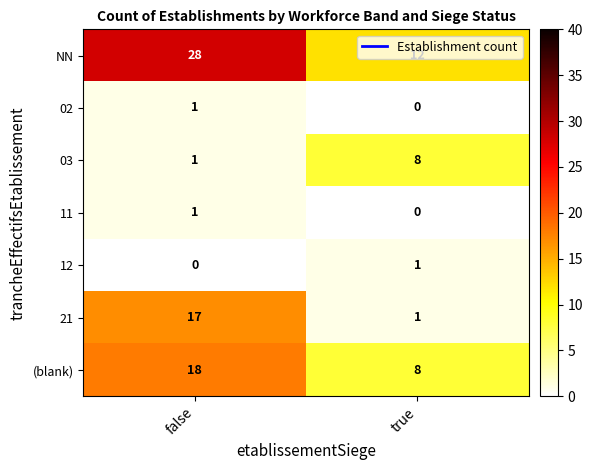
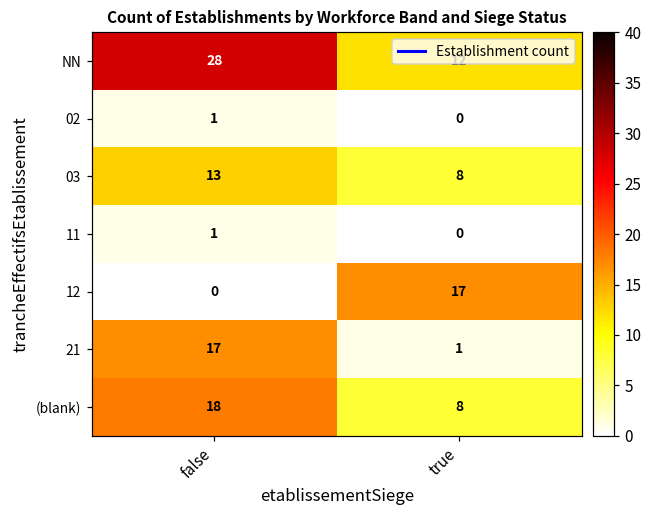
  {
    "NN": {
      "false": 28
    },
    "02": {
      "false": 1,
      "true": 0
    },
    "03": {
-     "false": 1,
+     "false": 13,
      "true": 8
    },
    "11": {
      "false": 1,
      "true": 0
    },
    "12": {
      "false": 0,
-     "true": 1
+     "true": 17
    },
    "21": {
      "false": 17,
      "true": 1
    },
    "(blank)": {
      "false": 18,
      "true": 8
    }
  }
